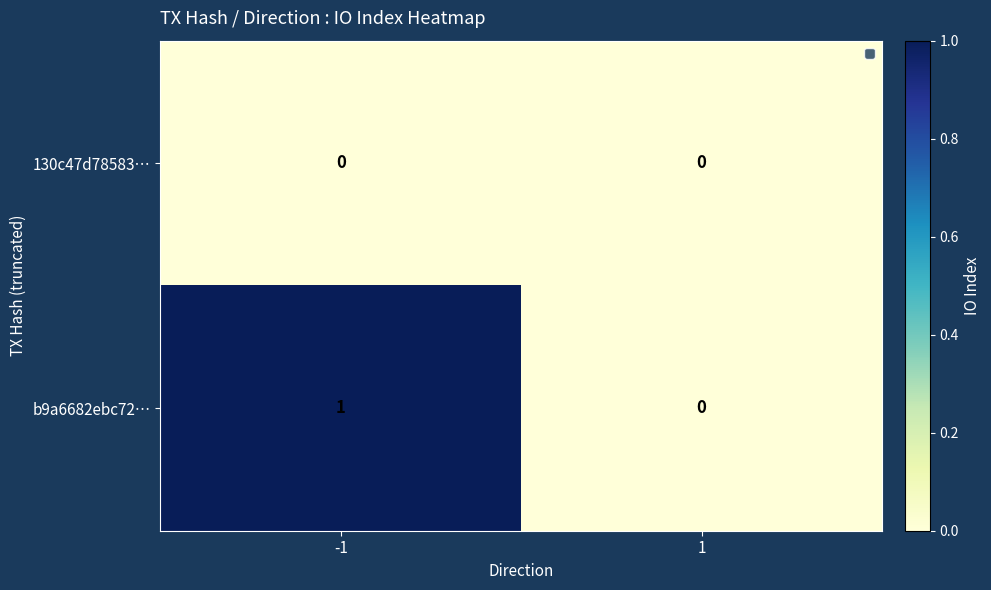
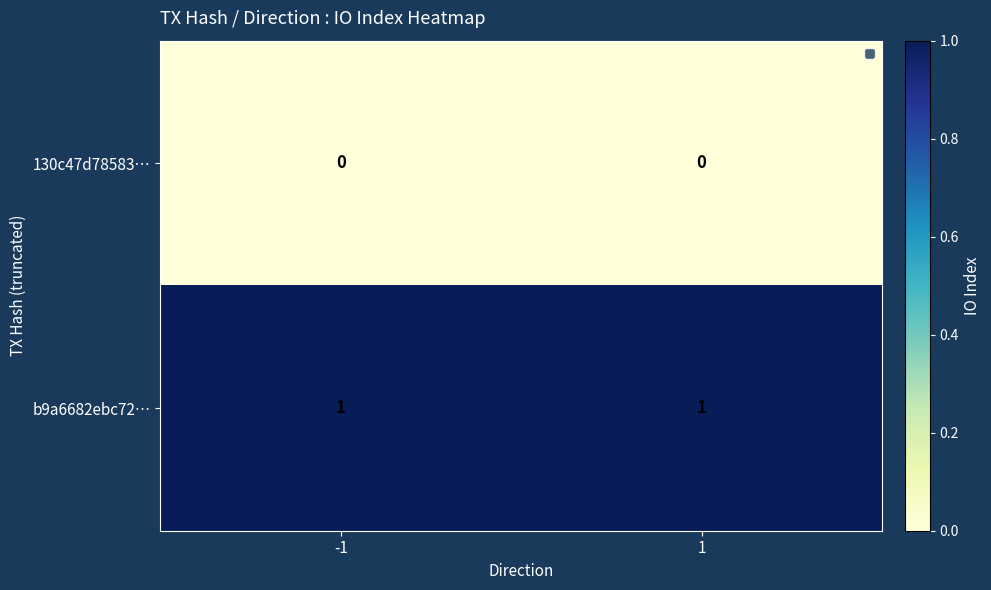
  {
    "130c47d78583…": {
      "-1": 0,
      "1": 0
    },
    "b9a6682ebc72…": {
      "-1": 1,
-     "1": 0
+     "1": 1
    }
  }
